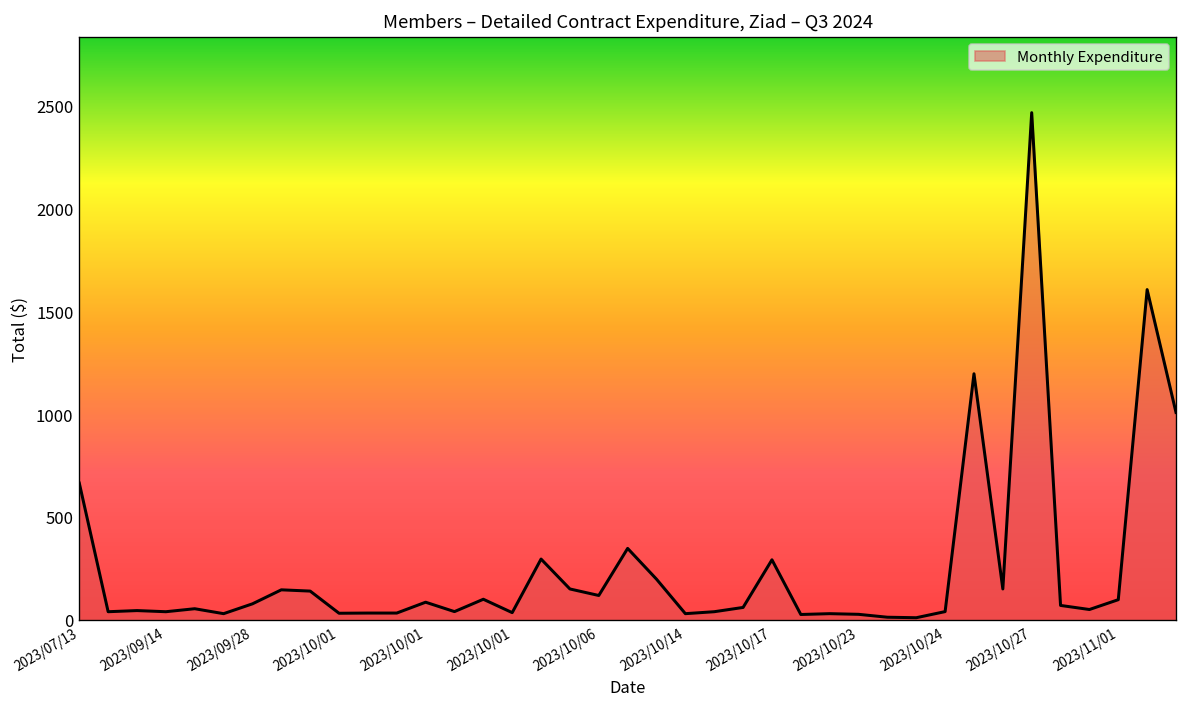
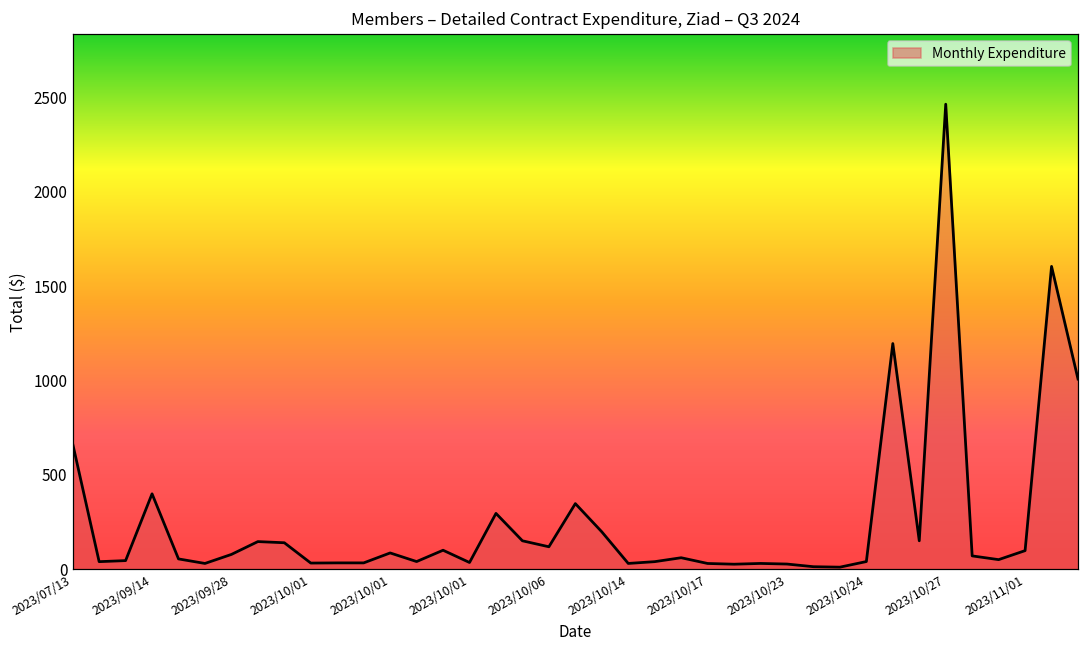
  {
    "2023/07/13": 660,
-   "2023/09/14": 40,
+   "2023/09/14": 400,
    "2023/10/14": 30,
-   "2023/10/17": 290,
+   "2023/10/17": 30,
    "2023/10/24": 40
  }
